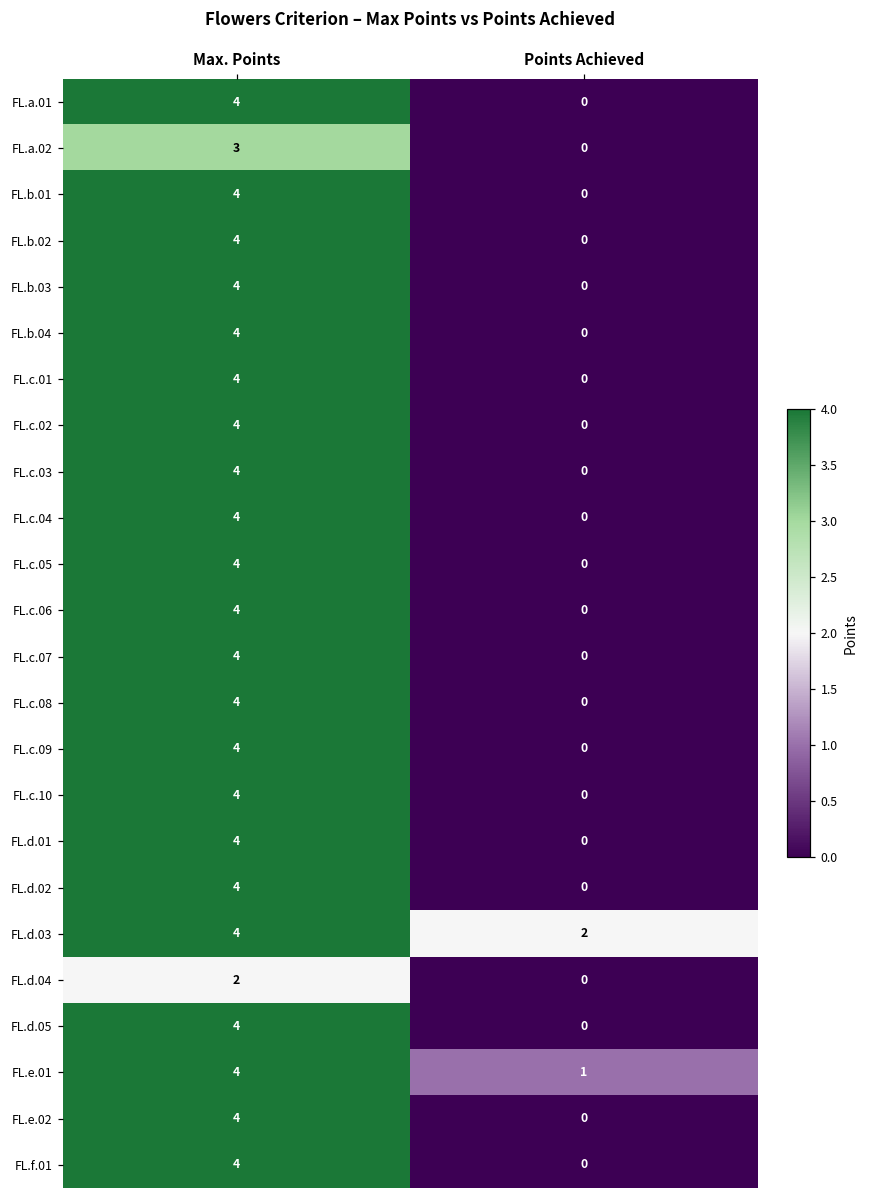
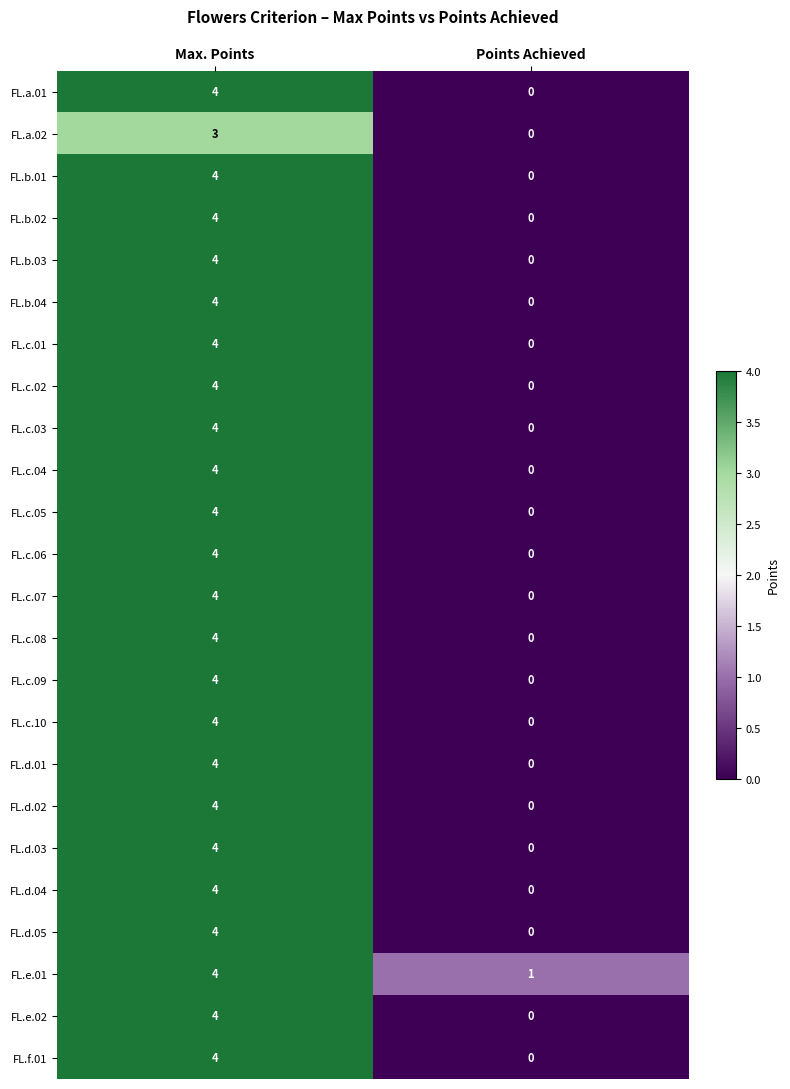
  {
    "FL.a.01": {
      "Max. Points": 4,
      "Points Achieved": 0
    },
    "FL.a.02": {
      "Max. Points": 3,
      "Points Achieved": 0
    },
    "FL.b.01": {
      "Max. Points": 4,
      "Points Achieved": 0
    },
    "FL.b.02": {
      "Max. Points": 4,
      "Points Achieved": 0
    },
    "FL.b.03": {
      "Max. Points": 4,
      "Points Achieved": 0
    },
    "FL.b.04": {
      "Max. Points": 4,
      "Points Achieved": 0
    },
    "FL.c.01": {
      "Max. Points": 4,
      "Points Achieved": 0
    },
    "FL.c.02": {
      "Max. Points": 4,
      "Points Achieved": 0
    },
    "FL.c.03": {
      "Max. Points": 4,
      "Points Achieved": 0
    },
    "FL.c.04": {
      "Max. Points": 4,
      "Points Achieved": 0
    },
    "FL.c.05": {
      "Max. Points": 4,
      "Points Achieved": 0
    },
    "FL.c.06": {
      "Max. Points": 4,
      "Points Achieved": 0
    },
    "FL.c.07": {
      "Max. Points": 4,
      "Points Achieved": 0
    },
    "FL.c.08": {
      "Max. Points": 4,
      "Points Achieved": 0
    },
    "FL.c.09": {
      "Max. Points": 4,
      "Points Achieved": 0
    },
    "FL.c.10": {
      "Max. Points": 4,
      "Points Achieved": 0
    },
    "FL.d.01": {
      "Max. Points": 4,
      "Points Achieved": 0
    },
    "FL.d.02": {
      "Max. Points": 4,
      "Points Achieved": 0
    },
    "FL.d.03": {
      "Max. Points": 4,
-     "Points Achieved": 2
+     "Points Achieved": 0
    },
    "FL.d.04": {
-     "Max. Points": 2,
+     "Max. Points": 4,
      "Points Achieved": 0
    },
    "FL.d.05": {
      "Max. Points": 4,
      "Points Achieved": 0
    },
    "FL.e.01": {
      "Max. Points": 4,
      "Points Achieved": 1
    },
    "FL.e.02": {
      "Max. Points": 4,
      "Points Achieved": 0
    },
    "FL.f.01": {
      "Max. Points": 4,
      "Points Achieved": 0
    }
  }
